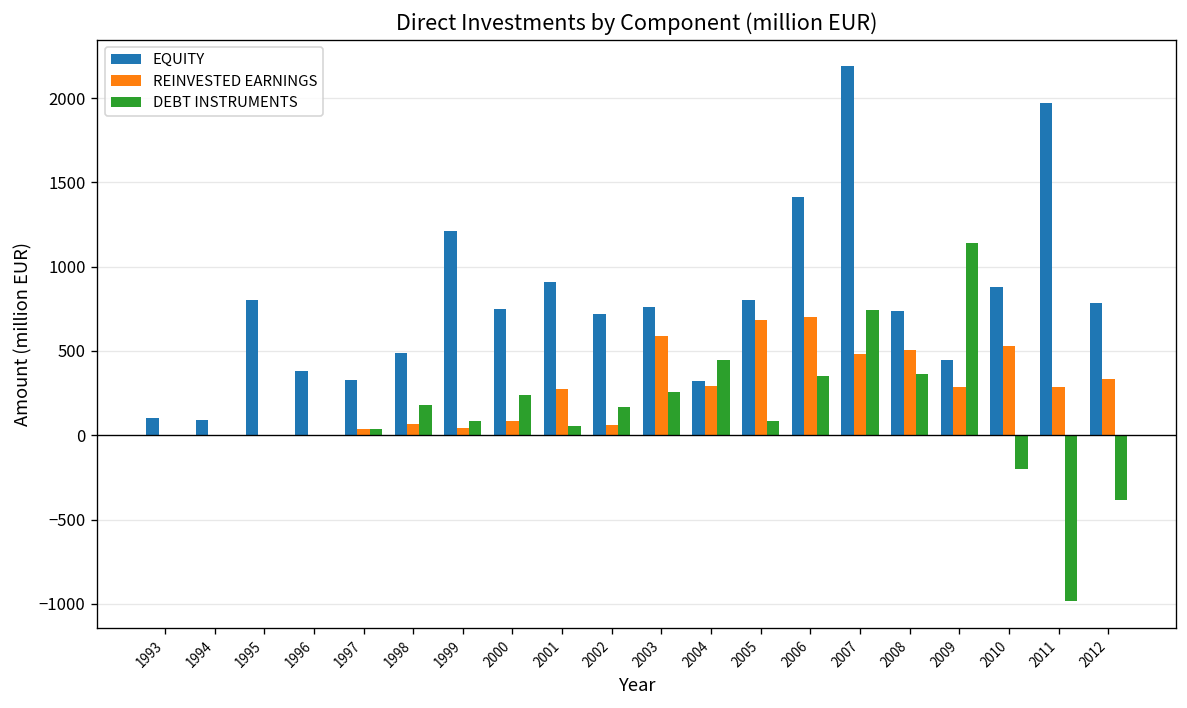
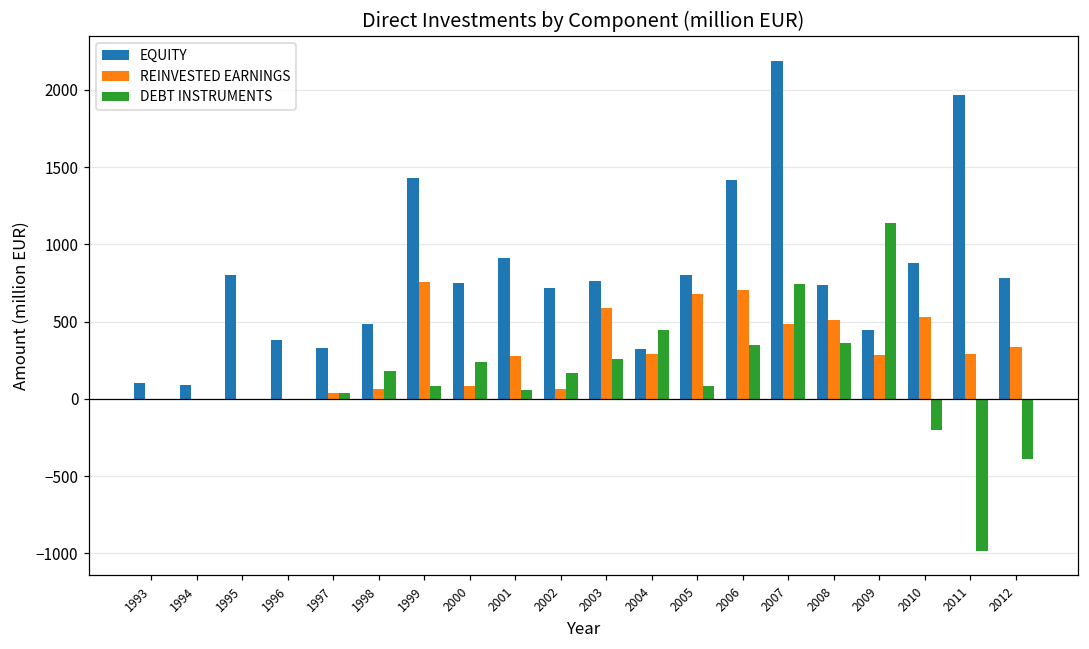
  {
    "EQUITY": {
      "1993": 100,
      "1994": 90,
      "1995": 800,
      "1996": 380,
      "1997": 330,
      "1998": 490,
-     "1999": 1210,
+     "1999": 1430,
      "2000": 750,
      "2001": 910,
      "2002": 720,
      "2003": 760,
      "2004": 320,
      "2005": 800,
      "2006": 1420,
      "2007": 2190,
      "2008": 740,
      "2009": 450,
      "2010": 880,
      "2011": 1970,
      "2012": 790
    },
    "REINVESTED EARNINGS": {
      "1993": 0,
      "1994": 0,
      "1995": 0,
      "1996": 0,
      "1997": 40,
      "1998": 60,
-     "1999": 40,
+     "1999": 760,
      "2000": 90,
      "2001": 280,
      "2002": 60,
      "2003": 590,
      "2004": 290,
      "2005": 680,
      "2006": 700,
      "2007": 480,
      "2008": 510,
      "2009": 290,
      "2010": 530,
      "2011": 290,
      "2012": 330
    },
    "DEBT INSTRUMENTS": {
      "1993": 0,
      "1994": 0,
      "1995": 0,
      "1996": 0,
      "1997": 40,
      "1998": 180,
      "1999": 90,
      "2000": 240,
      "2001": 60,
      "2002": 170,
      "2003": 260,
      "2004": 450,
      "2005": 80,
      "2006": 350,
      "2007": 740,
      "2008": 360,
      "2009": 1140,
      "2010": -200,
      "2011": -980,
      "2012": -390
    }
  }
